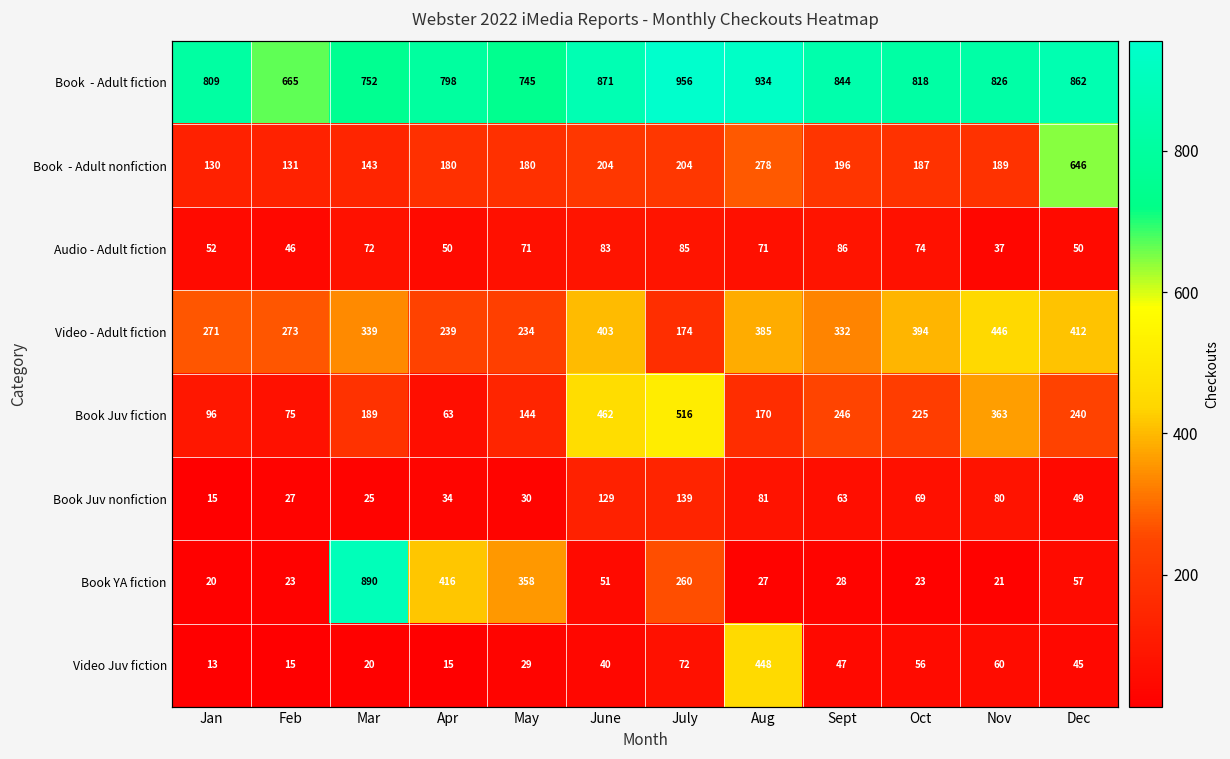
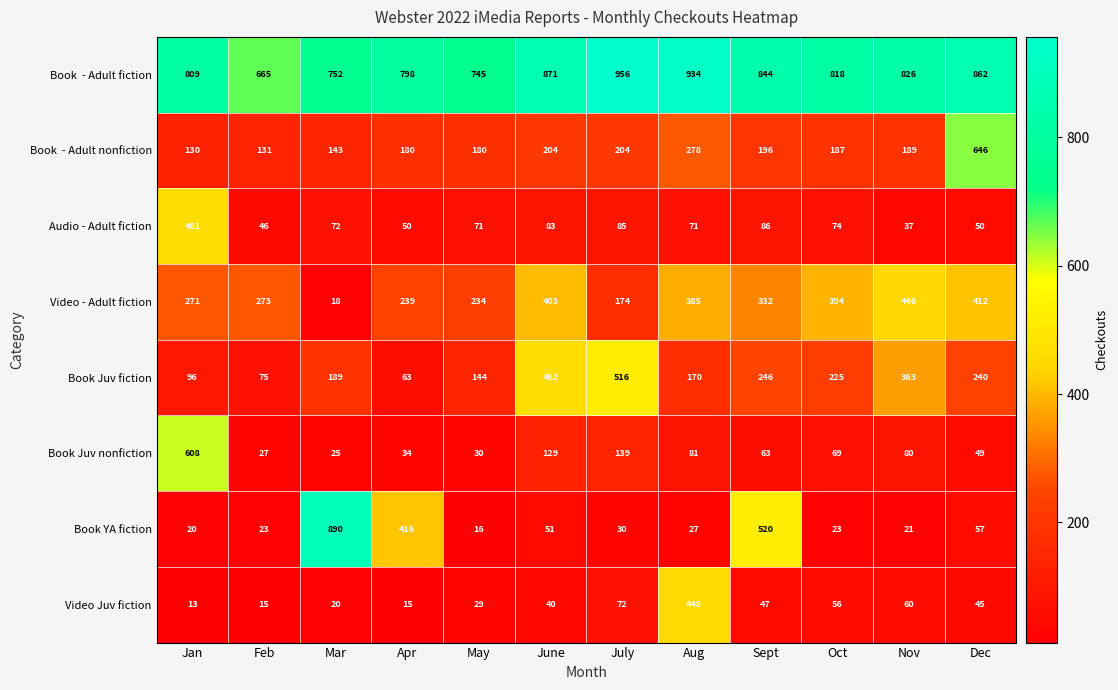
  {
    "Book - Adult fiction": {
      "Jan": 809,
      "Feb": 665,
      "Mar": 752,
      "Apr": 798,
      "May": 745,
      "June": 871,
      "July": 956,
      "Aug": 934,
      "Sept": 844,
      "Oct": 818,
      "Nov": 826,
      "Dec": 862
    },
    "Book - Adult nonfiction": {
      "Jan": 130,
      "Feb": 131,
      "Mar": 143,
      "Apr": 180,
      "May": 180,
      "June": 204,
      "July": 204,
      "Aug": 278,
      "Sept": 196,
      "Oct": 187,
      "Nov": 189,
      "Dec": 646
    },
    "Audio - Adult fiction": {
-     "Jan": 52,
+     "Jan": 461,
      "Feb": 46,
      "Mar": 72,
      "Apr": 50,
      "May": 71,
      "June": 83,
      "July": 85,
      "Aug": 71,
      "Sept": 86,
      "Oct": 74,
      "Nov": 37,
      "Dec": 50
    },
    "Video - Adult fiction": {
      "Jan": 271,
      "Feb": 273,
-     "Mar": 339,
+     "Mar": 18,
      "Apr": 239,
      "May": 234,
      "June": 403,
      "July": 174,
      "Aug": 385,
      "Sept": 332,
      "Oct": 394,
      "Nov": 446,
      "Dec": 412
    },
    "Book Juv fiction": {
      "Jan": 96,
      "Feb": 75,
      "Mar": 189,
      "Apr": 63,
      "May": 144,
      "June": 462,
      "July": 516,
      "Aug": 170,
      "Sept": 246,
      "Oct": 225,
      "Nov": 363,
      "Dec": 240
    },
    "Book Juv nonfiction": {
-     "Jan": 15,
+     "Jan": 608,
      "Feb": 27,
      "Mar": 25,
      "Apr": 34,
      "May": 30,
      "June": 129,
      "July": 139,
      "Aug": 81,
      "Sept": 63,
      "Oct": 69,
      "Nov": 80,
      "Dec": 49
    },
    "Book YA fiction": {
      "Jan": 20,
      "Feb": 23,
      "Mar": 890,
      "Apr": 416,
-     "May": 358,
+     "May": 16,
      "June": 51,
-     "July": 260,
+     "July": 30,
      "Aug": 27,
-     "Sept": 28,
+     "Sept": 520,
      "Oct": 23,
      "Nov": 21,
      "Dec": 57
    },
    "Video Juv fiction": {
      "Jan": 13,
      "Feb": 15,
      "Mar": 20,
      "Apr": 15,
      "May": 29,
      "June": 40,
      "July": 72,
      "Aug": 448,
      "Sept": 47,
      "Oct": 56,
      "Nov": 60,
      "Dec": 45
    }
  }
